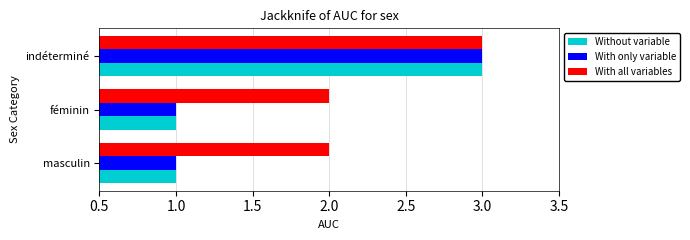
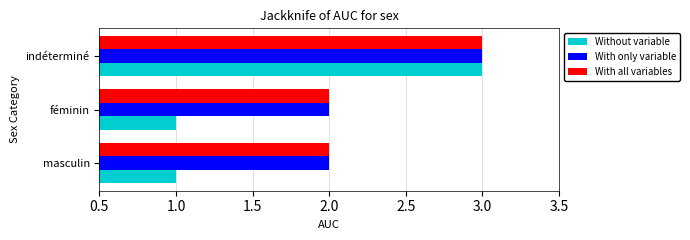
  {
    "Without variable": {
      "indéterminé": 3,
      "féminin": 1,
      "masculin": 1
    },
    "With only variable": {
      "indéterminé": 3,
-     "féminin": 1,
-     "masculin": 1
+     "féminin": 2,
+     "masculin": 2
    },
    "With all variables": {
      "indéterminé": 3,
      "féminin": 2,
      "masculin": 2
    }
  }
